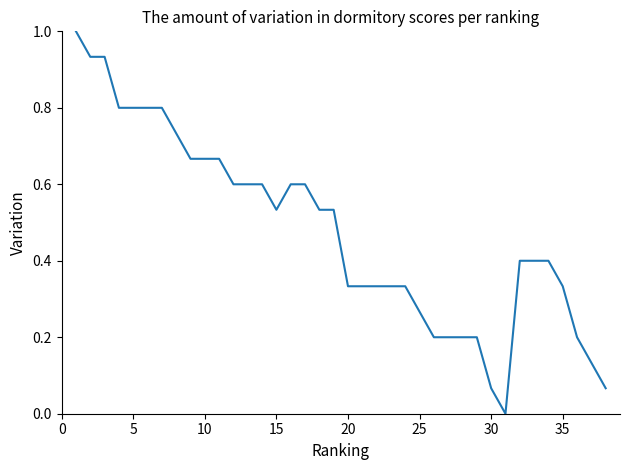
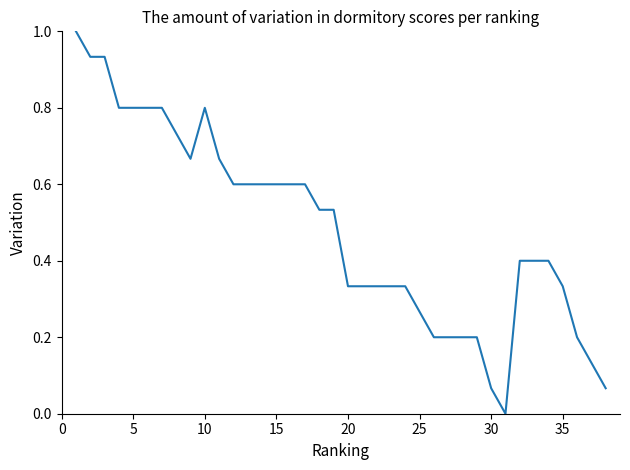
  {
    "5": 0.80,
-   "10": 0.67,
-   "15": 0.53,
+   "10": 0.80,
+   "15": 0.60,
    "20": 0.33,
    "25": 0.27,
    "30": 0.07,
    "35": 0.33
  }
